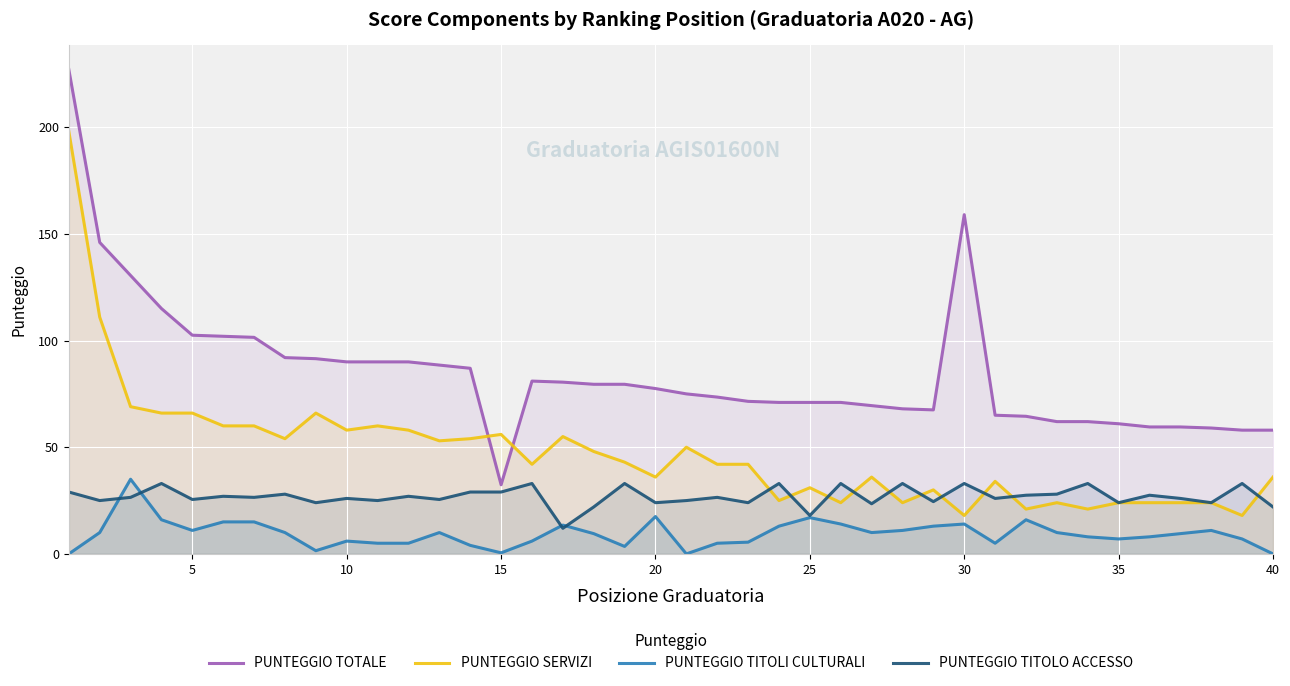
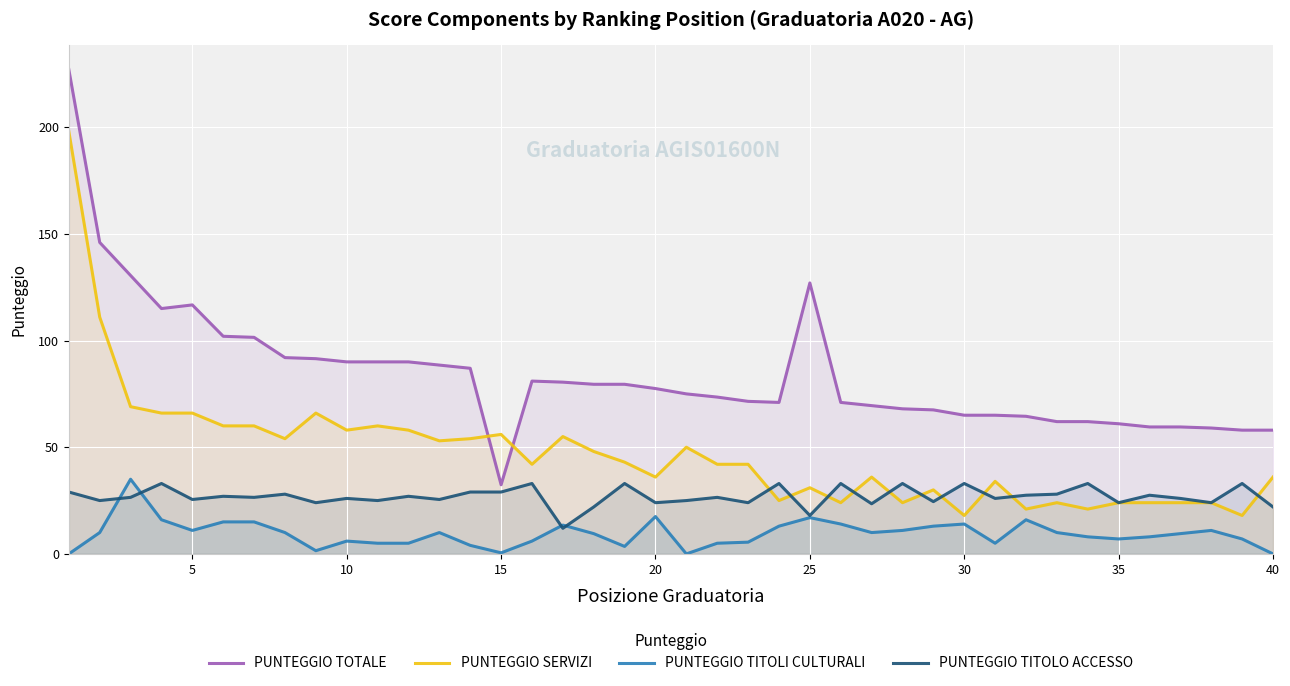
  {
    "PUNTEGGIO TOTALE": {
-     "5": 103,
+     "5": 117,
      "10": 90,
      "15": 32,
      "20": 78,
-     "25": 71,
-     "30": 159,
+     "25": 127,
+     "30": 65,
      "35": 61,
      "40": 58
    },
    "PUNTEGGIO SERVIZI": {
      "5": 66,
      "10": 58,
      "15": 56,
      "20": 36,
      "25": 31,
      "30": 18,
      "40": 36
    },
    "PUNTEGGIO TITOLI CULTURALI": {
      "5": 11,
      "10": 6,
      "15": 1,
      "20": 18,
      "30": 14,
      "35": 7,
      "40": 0
    },
    "PUNTEGGIO TITOLO ACCESSO": {
      "5": 26,
      "10": 26,
      "15": 29,
      "20": 24,
      "30": 33,
      "40": 22
    }
  }
